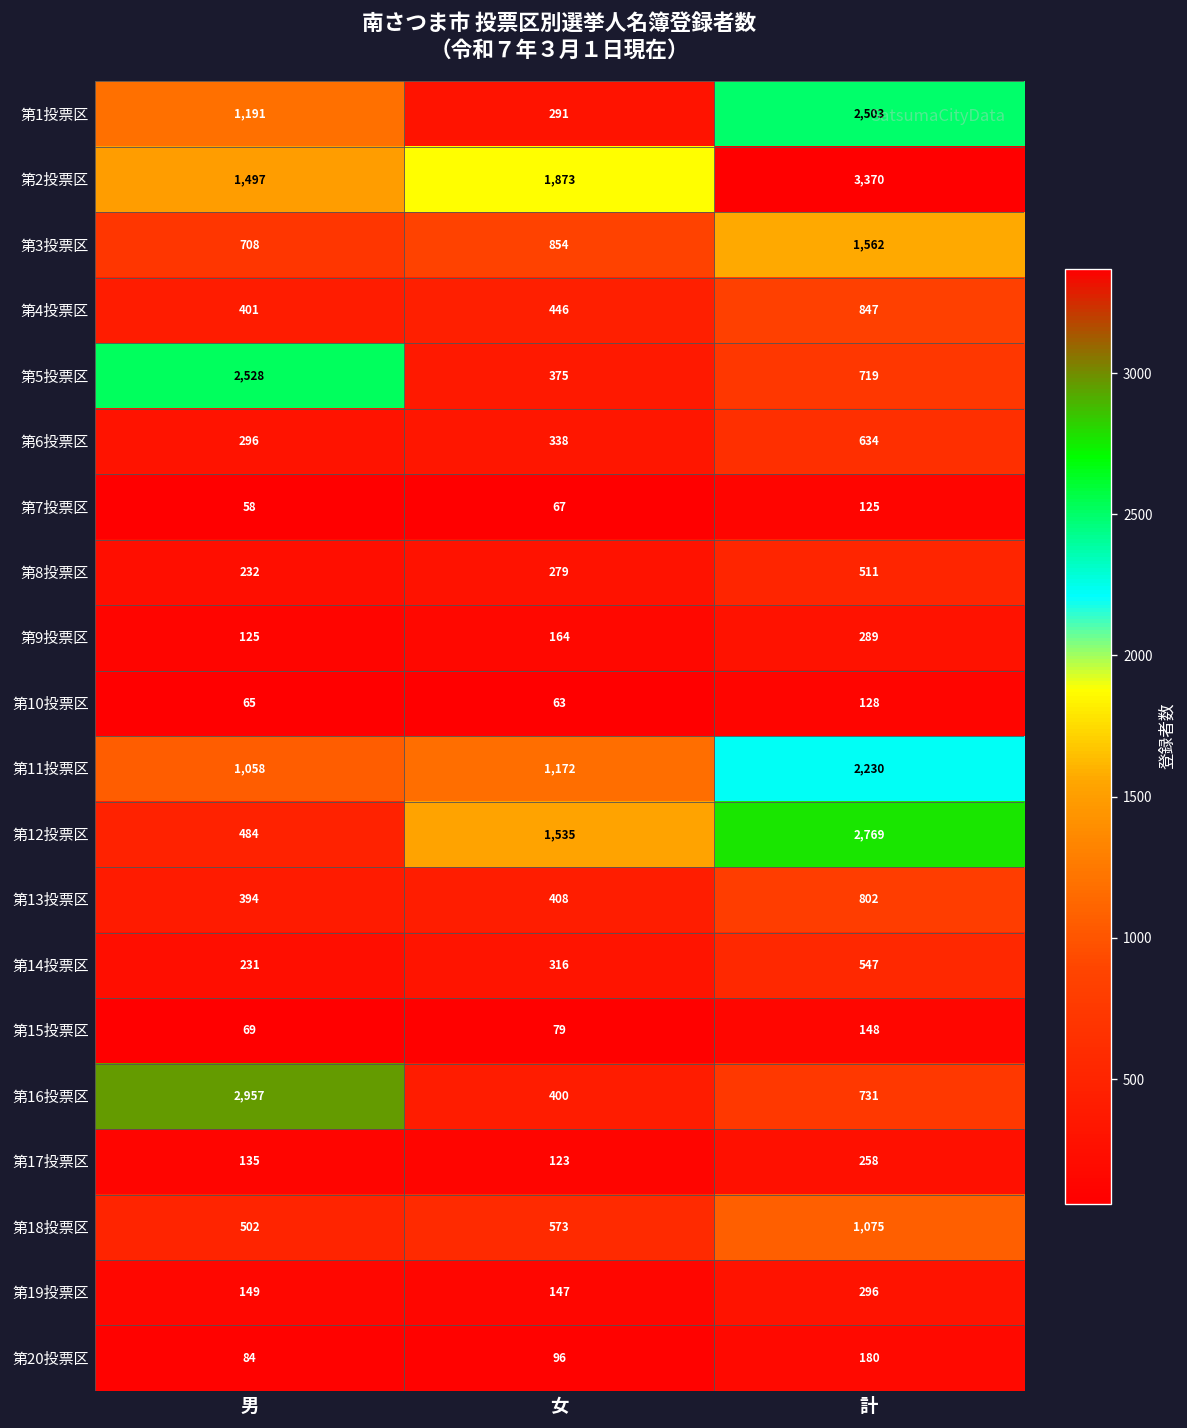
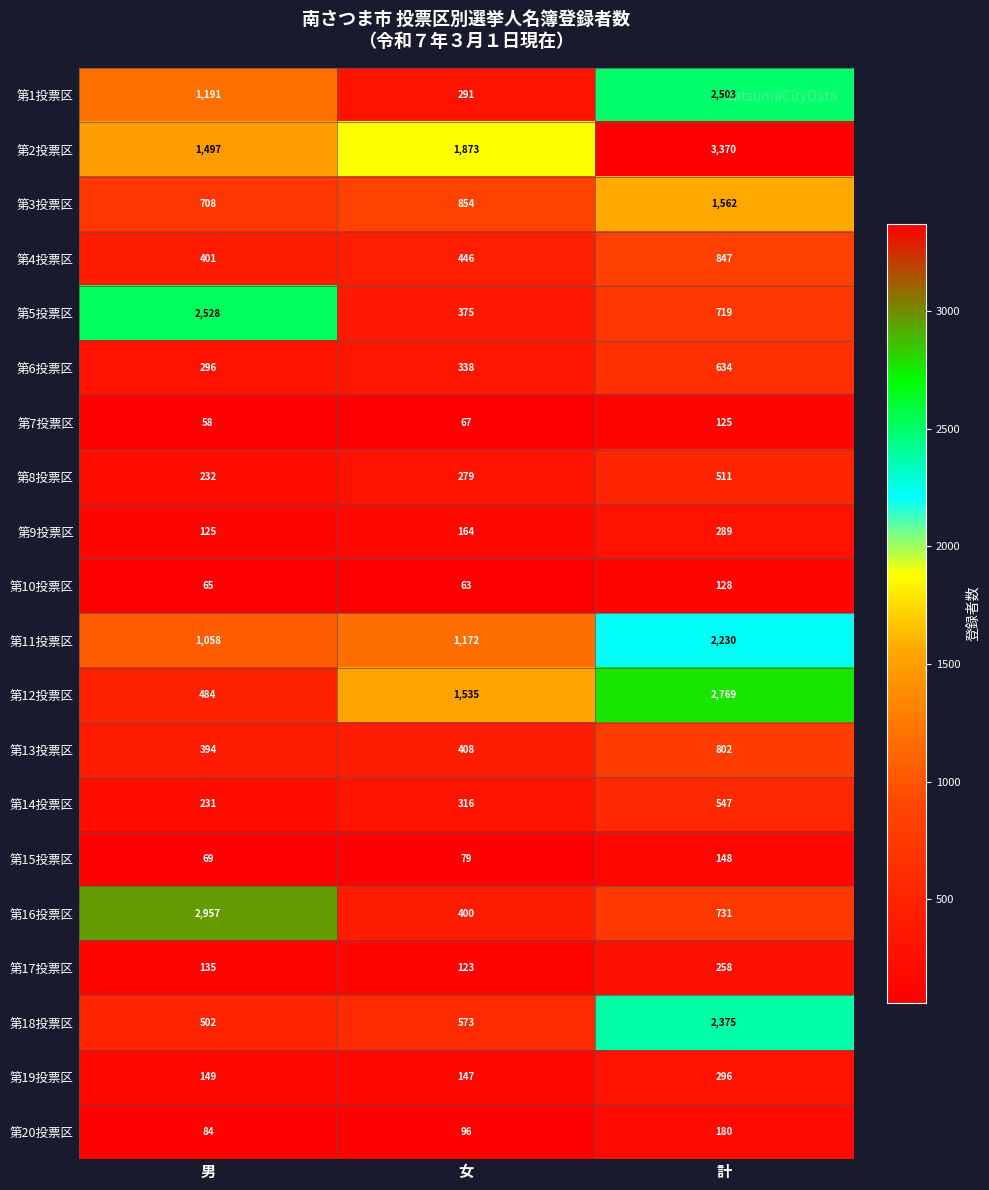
  {
    "第1投票区": {
      "男": "1,191",
      "女": "291"
    },
    "第2投票区": {
      "男": "1,497",
      "女": "1,873",
      "計": "3,370"
    },
    "第3投票区": {
      "男": "708",
      "女": "854",
      "計": "1,562"
    },
    "第4投票区": {
      "男": "401",
      "女": "446",
      "計": "847"
    },
    "第5投票区": {
      "男": "2,528",
      "女": "375",
      "計": "719"
    },
    "第6投票区": {
      "男": "296",
      "女": "338",
      "計": "634"
    },
    "第7投票区": {
      "男": "58",
      "女": "67",
      "計": "125"
    },
    "第8投票区": {
      "男": "232",
      "女": "279",
      "計": "511"
    },
    "第9投票区": {
      "男": "125",
      "女": "164",
      "計": "289"
    },
    "第10投票区": {
      "男": "65",
      "女": "63",
      "計": "128"
    },
    "第11投票区": {
      "男": "1,058",
      "女": "1,172",
      "計": "2,230"
    },
    "第12投票区": {
      "男": "484",
      "女": "1,535",
      "計": "2,769"
    },
    "第13投票区": {
      "男": "394",
      "女": "408",
      "計": "802"
    },
    "第14投票区": {
      "男": "231",
      "女": "316",
      "計": "547"
    },
    "第15投票区": {
      "男": "69",
      "女": "79",
      "計": "148"
    },
    "第16投票区": {
      "男": "2,957",
      "女": "400",
      "計": "731"
    },
    "第17投票区": {
      "男": "135",
      "女": "123",
      "計": "258"
    },
    "第18投票区": {
      "男": "502",
      "女": "573",
-     "計": "1,075"
+     "計": "2,375"
    },
    "第19投票区": {
      "男": "149",
      "女": "147",
      "計": "296"
    },
    "第20投票区": {
      "男": "84",
      "女": "96",
      "計": "180"
    }
  }
